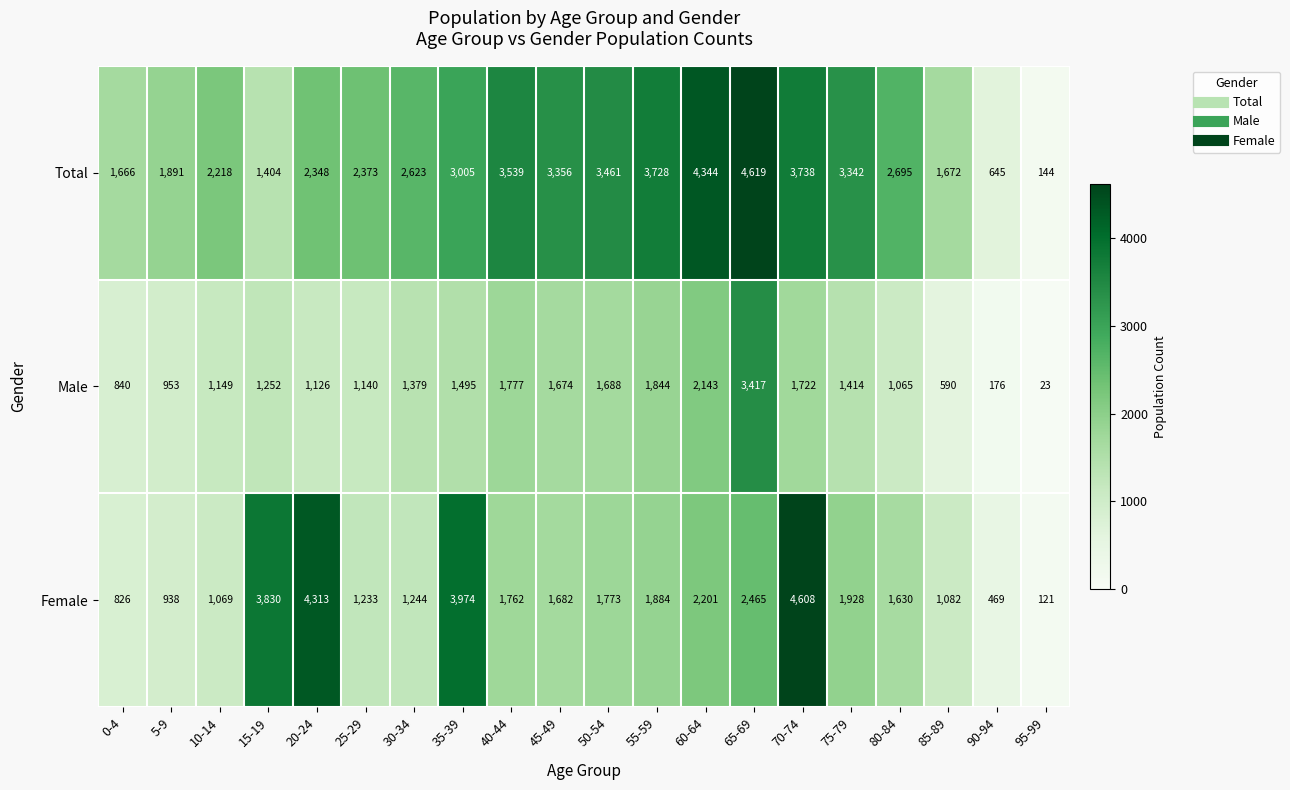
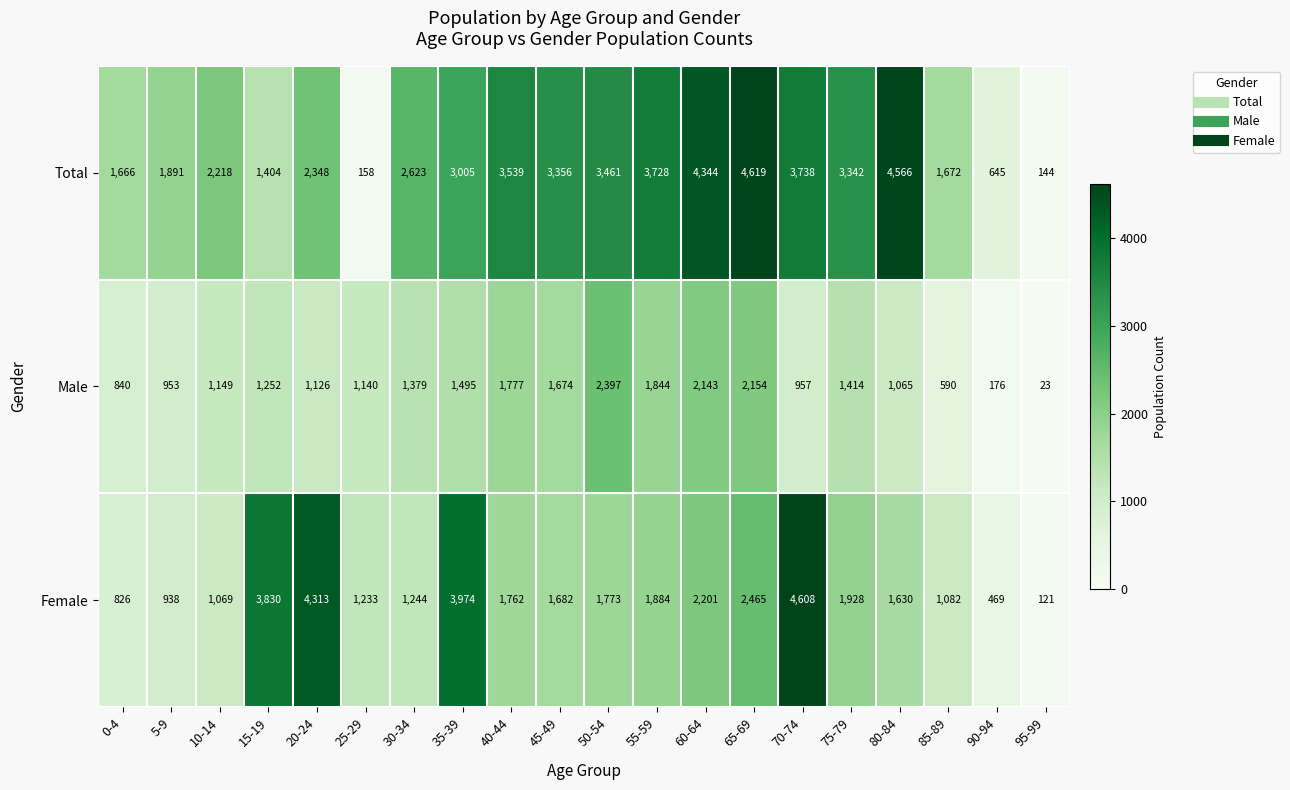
  {
    "Total": {
      "0-4": "1,666",
      "5-9": "1,891",
      "10-14": "2,218",
      "15-19": "1,404",
      "20-24": "2,348",
-     "25-29": "2,373",
+     "25-29": "158",
      "30-34": "2,623",
      "35-39": "3,005",
      "40-44": "3,539",
      "45-49": "3,356",
      "50-54": "3,461",
      "55-59": "3,728",
      "60-64": "4,344",
      "65-69": "4,619",
      "70-74": "3,738",
      "75-79": "3,342",
-     "80-84": "2,695",
+     "80-84": "4,566",
      "85-89": "1,672",
      "90-94": "645",
      "95-99": "144"
    },
    "Male": {
      "0-4": "840",
      "5-9": "953",
      "10-14": "1,149",
      "15-19": "1,252",
      "20-24": "1,126",
      "25-29": "1,140",
      "30-34": "1,379",
      "35-39": "1,495",
      "40-44": "1,777",
      "45-49": "1,674",
-     "50-54": "1,688",
+     "50-54": "2,397",
      "55-59": "1,844",
      "60-64": "2,143",
-     "65-69": "3,417",
-     "70-74": "1,722",
+     "65-69": "2,154",
+     "70-74": "957",
      "75-79": "1,414",
      "80-84": "1,065",
      "85-89": "590",
      "90-94": "176",
      "95-99": "23"
    },
    "Female": {
      "0-4": "826",
      "5-9": "938",
      "10-14": "1,069",
      "15-19": "3,830",
      "20-24": "4,313",
      "25-29": "1,233",
      "30-34": "1,244",
      "35-39": "3,974",
      "40-44": "1,762",
      "45-49": "1,682",
      "50-54": "1,773",
      "55-59": "1,884",
      "60-64": "2,201",
      "65-69": "2,465",
      "70-74": "4,608",
      "75-79": "1,928",
      "80-84": "1,630",
      "85-89": "1,082",
      "90-94": "469",
      "95-99": "121"
    }
  }
